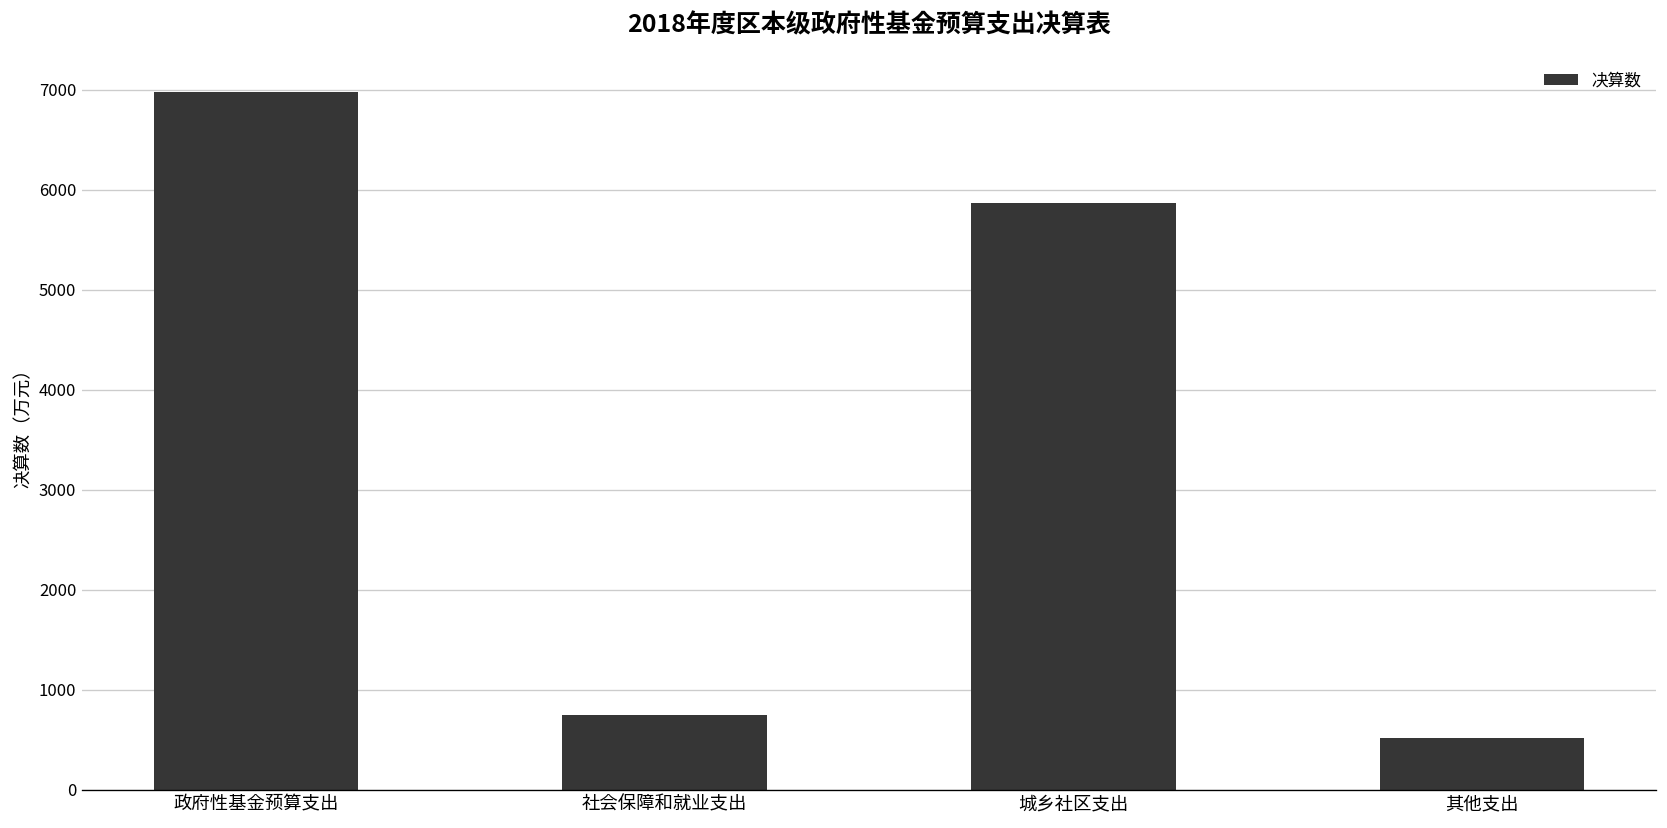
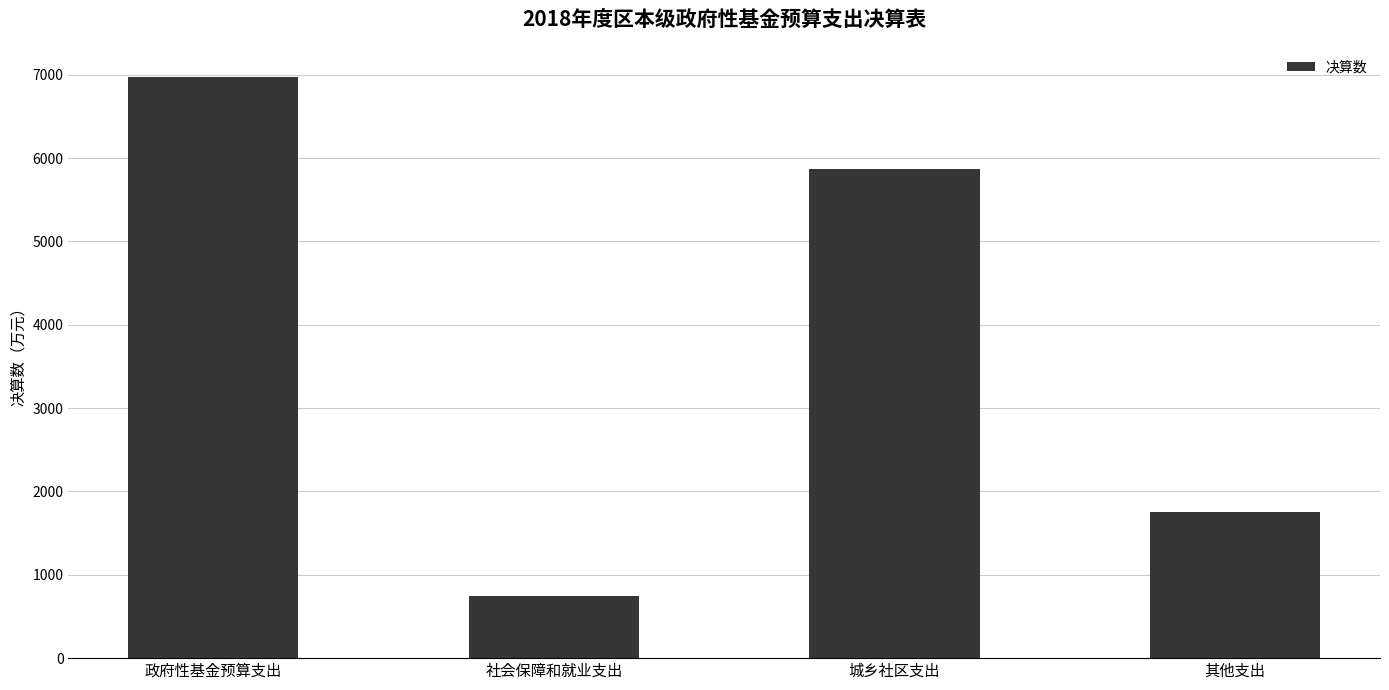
  {
    "政府性基金预算支出": 7000,
    "社会保障和就业支出": 800,
    "城乡社区支出": 5900,
-   "其他支出": 500
+   "其他支出": 1800
  }
